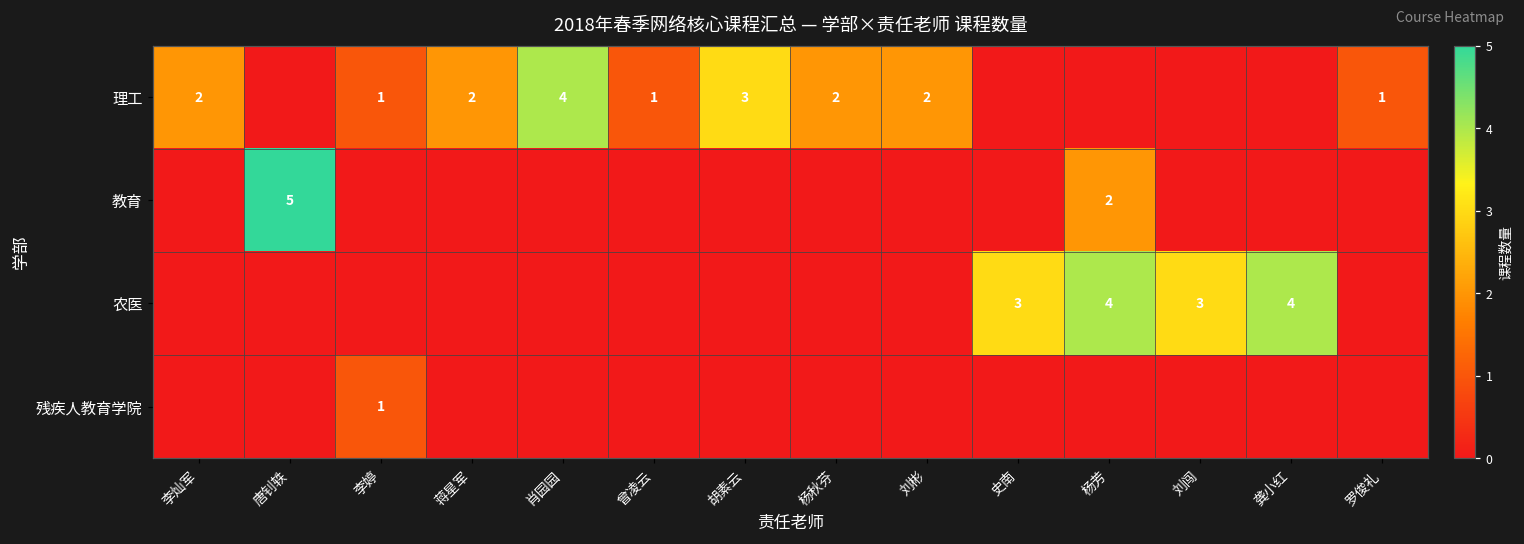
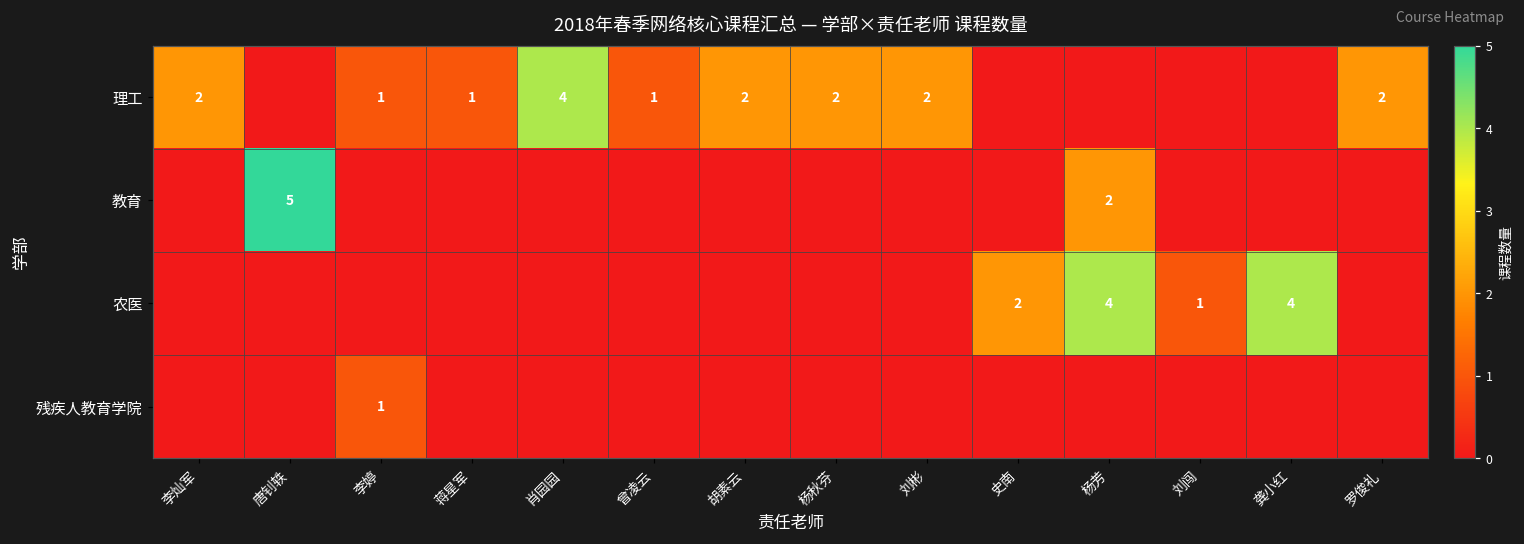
  {
    "理工": {
-     "蒋星军": 2,
-     "胡素云": 3,
-     "罗俊礼": 1
+     "蒋星军": 1,
+     "胡素云": 2,
+     "罗俊礼": 2
    },
    "农医": {
-     "史南": 3,
-     "刘闯": 3
+     "史南": 2,
+     "刘闯": 1
    }
  }
